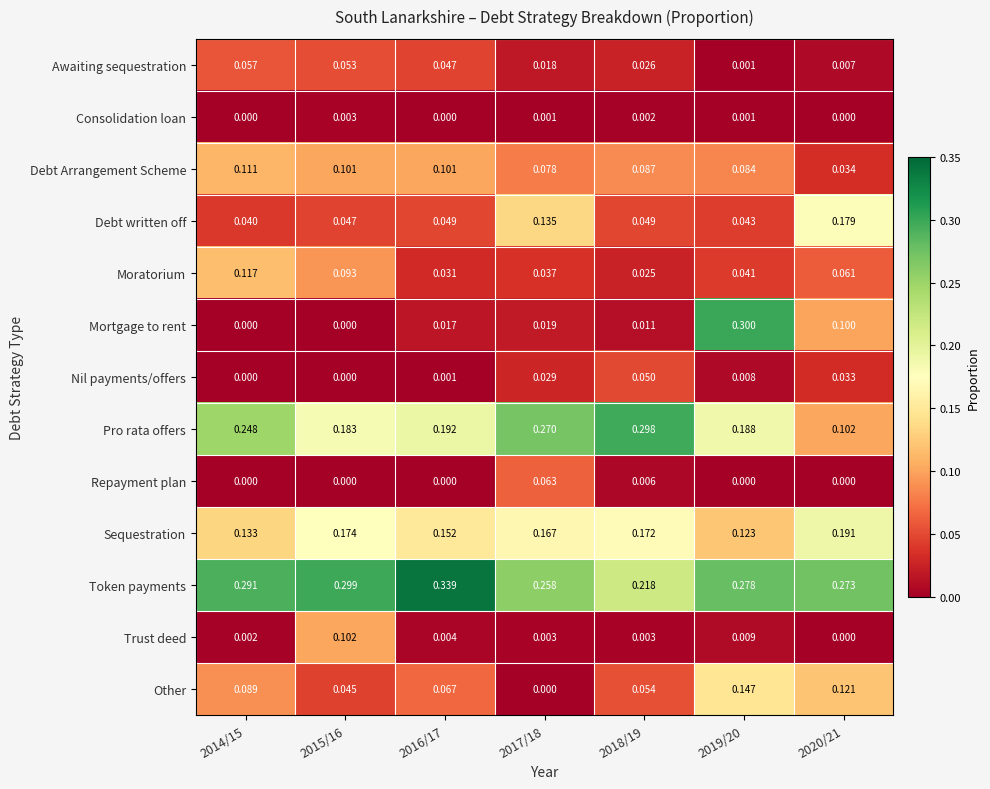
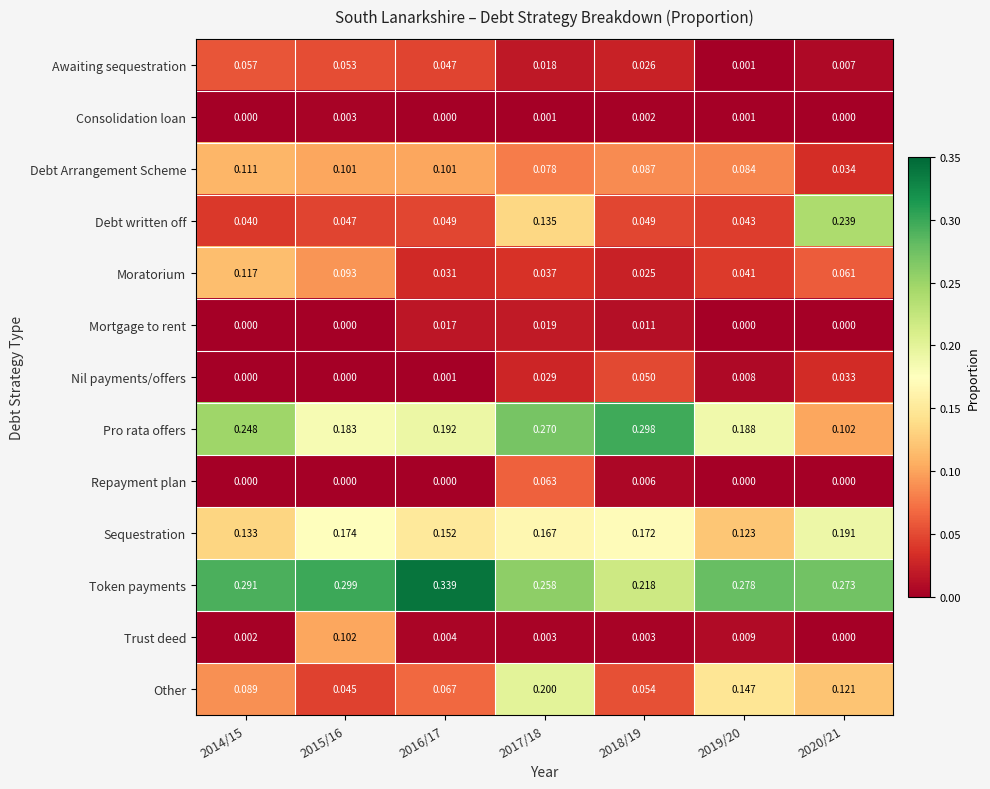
  {
    "Awaiting sequestration": {
      "2014/15": 0.057,
      "2015/16": 0.053,
      "2016/17": 0.047,
      "2017/18": 0.018,
      "2018/19": 0.026,
      "2019/20": 0.001,
      "2020/21": 0.007
    },
    "Consolidation loan": {
      "2014/15": 0.000,
      "2015/16": 0.003,
      "2016/17": 0.000,
      "2017/18": 0.001,
      "2018/19": 0.002,
      "2019/20": 0.001,
      "2020/21": 0.000
    },
    "Debt Arrangement Scheme": {
      "2014/15": 0.111,
      "2015/16": 0.101,
      "2016/17": 0.101,
      "2017/18": 0.078,
      "2018/19": 0.087,
      "2019/20": 0.084,
      "2020/21": 0.034
    },
    "Debt written off": {
      "2014/15": 0.040,
      "2015/16": 0.047,
      "2016/17": 0.049,
      "2017/18": 0.135,
      "2018/19": 0.049,
      "2019/20": 0.043,
-     "2020/21": 0.179
+     "2020/21": 0.239
    },
    "Moratorium": {
      "2014/15": 0.117,
      "2015/16": 0.093,
      "2016/17": 0.031,
      "2017/18": 0.037,
      "2018/19": 0.025,
      "2019/20": 0.041,
      "2020/21": 0.061
    },
    "Mortgage to rent": {
      "2014/15": 0.000,
      "2015/16": 0.000,
      "2016/17": 0.017,
      "2017/18": 0.019,
      "2018/19": 0.011,
-     "2019/20": 0.300,
-     "2020/21": 0.100
+     "2019/20": 0.000,
+     "2020/21": 0.000
    },
    "Nil payments/offers": {
      "2014/15": 0.000,
      "2015/16": 0.000,
      "2016/17": 0.001,
      "2017/18": 0.029,
      "2018/19": 0.050,
      "2019/20": 0.008,
      "2020/21": 0.033
    },
    "Pro rata offers": {
      "2014/15": 0.248,
      "2015/16": 0.183,
      "2016/17": 0.192,
      "2017/18": 0.270,
      "2018/19": 0.298,
      "2019/20": 0.188,
      "2020/21": 0.102
    },
    "Repayment plan": {
      "2014/15": 0.000,
      "2015/16": 0.000,
      "2016/17": 0.000,
      "2017/18": 0.063,
      "2018/19": 0.006,
      "2019/20": 0.000,
      "2020/21": 0.000
    },
    "Sequestration": {
      "2014/15": 0.133,
      "2015/16": 0.174,
      "2016/17": 0.152,
      "2017/18": 0.167,
      "2018/19": 0.172,
      "2019/20": 0.123,
      "2020/21": 0.191
    },
    "Token payments": {
      "2014/15": 0.291,
      "2015/16": 0.299,
      "2016/17": 0.339,
      "2017/18": 0.258,
      "2018/19": 0.218,
      "2019/20": 0.278,
      "2020/21": 0.273
    },
    "Trust deed": {
      "2014/15": 0.002,
      "2015/16": 0.102,
      "2016/17": 0.004,
      "2017/18": 0.003,
      "2018/19": 0.003,
      "2019/20": 0.009,
      "2020/21": 0.000
    },
    "Other": {
      "2014/15": 0.089,
      "2015/16": 0.045,
      "2016/17": 0.067,
-     "2017/18": 0.000,
+     "2017/18": 0.200,
      "2018/19": 0.054,
      "2019/20": 0.147,
      "2020/21": 0.121
    }
  }
